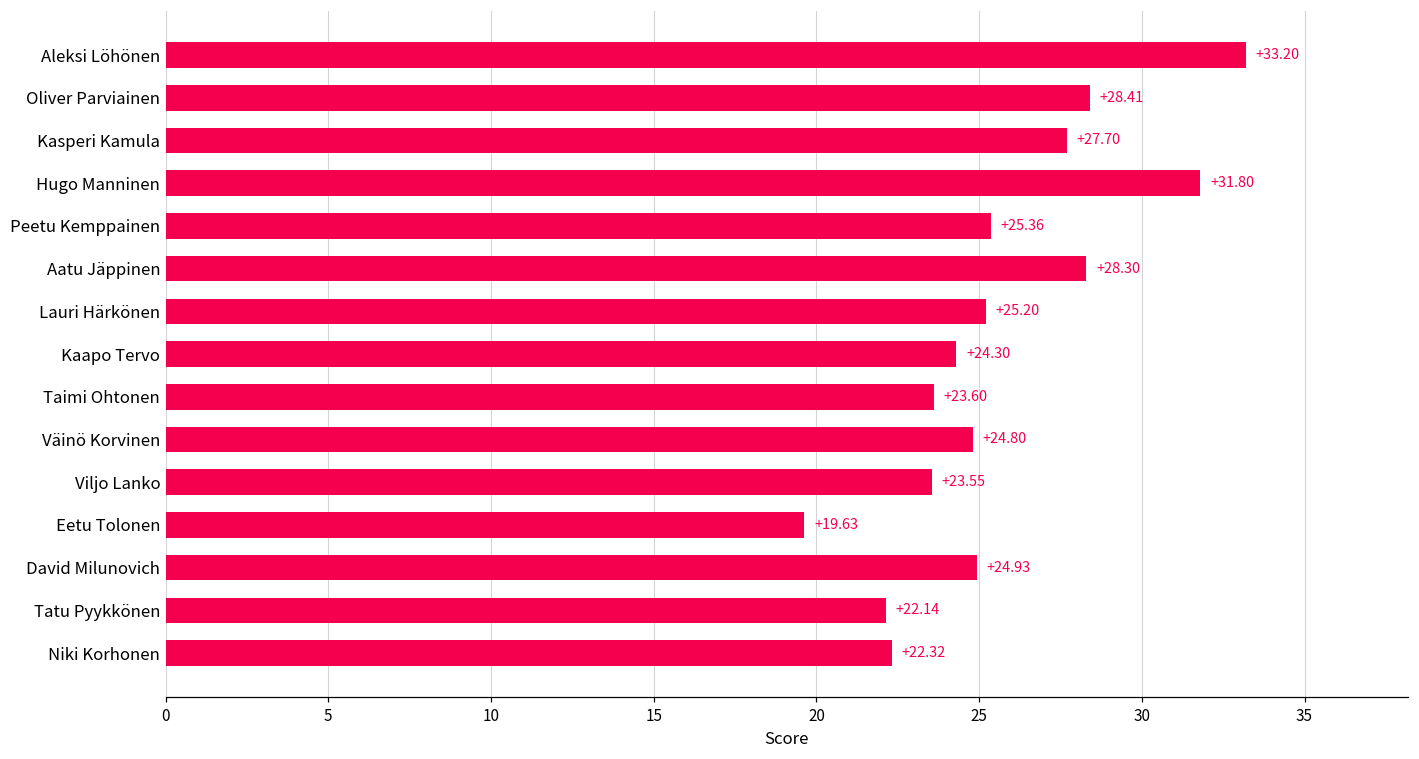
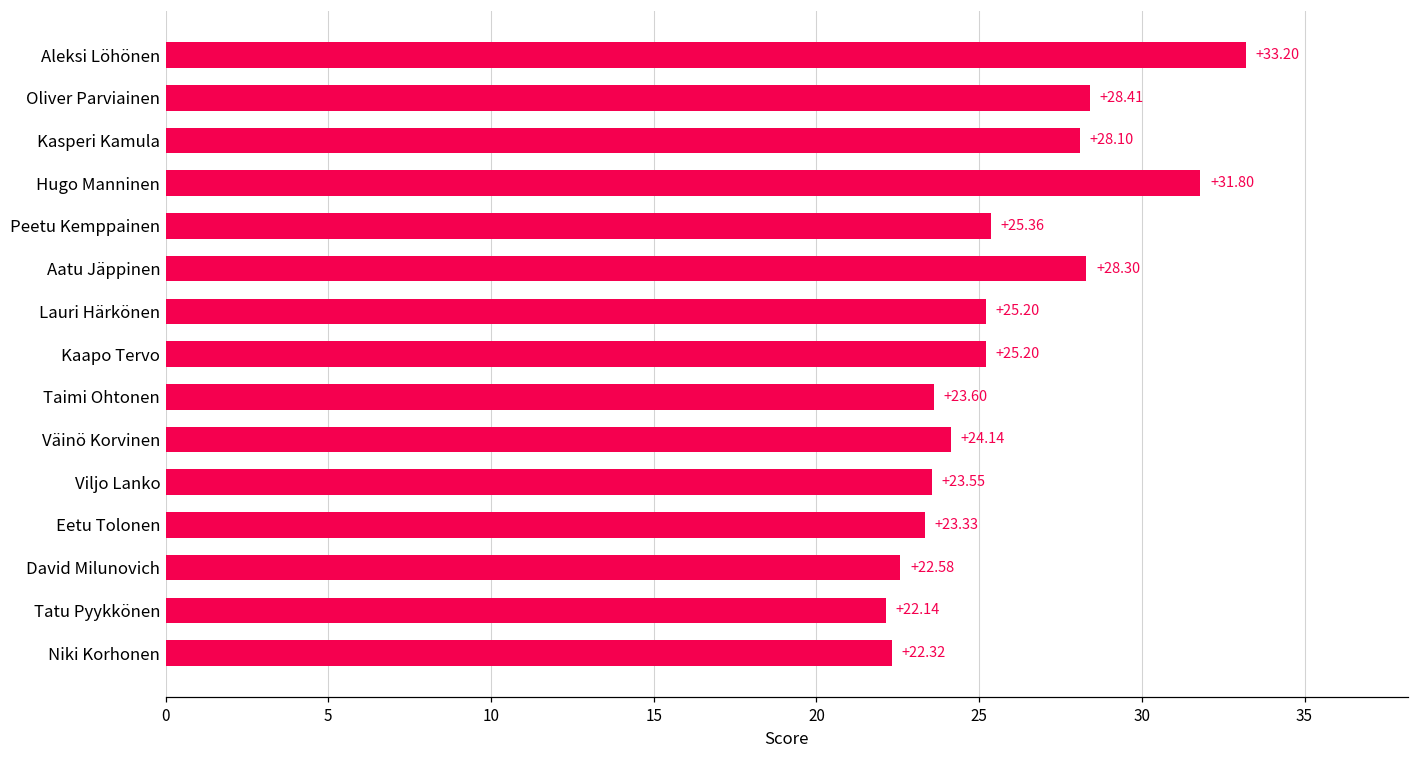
  {
    "Aleksi Löhönen": "+33.20",
    "Oliver Parviainen": "+28.41",
-   "Kasperi Kamula": "+27.70",
+   "Kasperi Kamula": "+28.10",
    "Hugo Manninen": "+31.80",
    "Peetu Kemppainen": "+25.36",
    "Aatu Jäppinen": "+28.30",
    "Lauri Härkönen": "+25.20",
-   "Kaapo Tervo": "+24.30",
+   "Kaapo Tervo": "+25.20",
    "Taimi Ohtonen": "+23.60",
-   "Väinö Korvinen": "+24.80",
+   "Väinö Korvinen": "+24.14",
    "Viljo Lanko": "+23.55",
-   "Eetu Tolonen": "+19.63",
-   "David Milunovich": "+24.93",
+   "Eetu Tolonen": "+23.33",
+   "David Milunovich": "+22.58",
    "Tatu Pyykkönen": "+22.14",
    "Niki Korhonen": "+22.32"
  }
